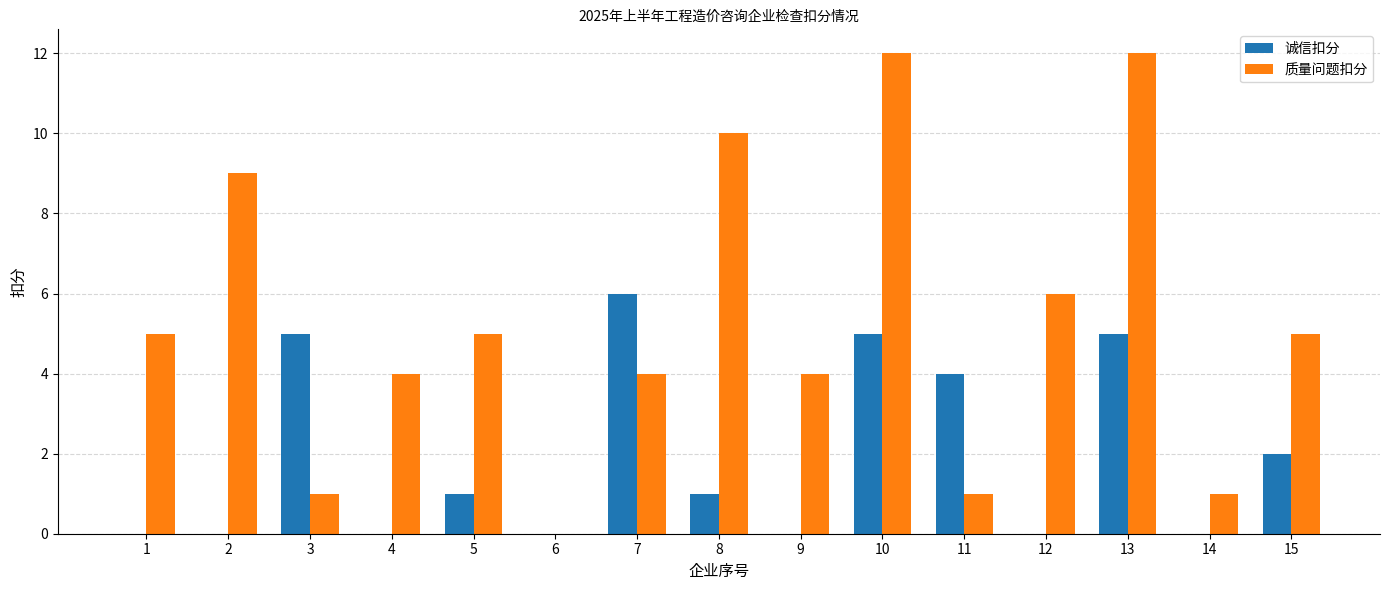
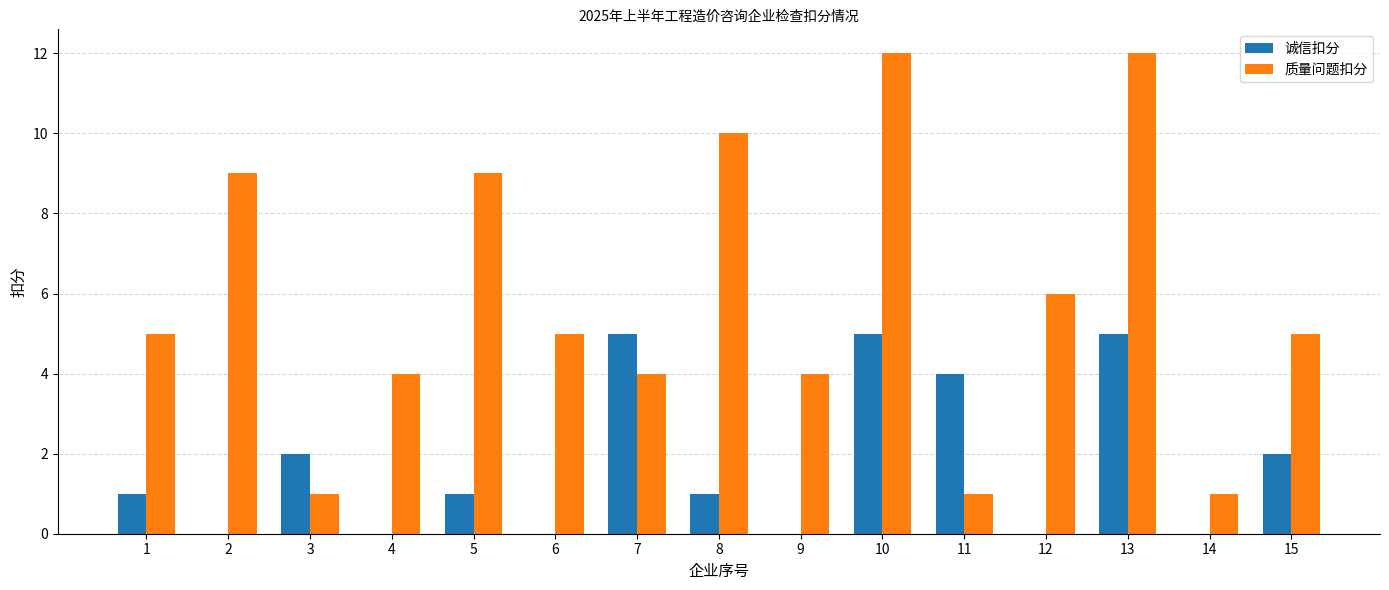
  {
    "诚信扣分": {
-     "1": 0,
+     "1": 1,
      "2": 0,
-     "3": 5,
+     "3": 2,
      "4": 0,
      "5": 1,
      "6": 0,
-     "7": 6,
+     "7": 5,
      "8": 1,
      "9": 0,
      "10": 5,
      "11": 4,
      "12": 0,
      "13": 5,
      "14": 0,
      "15": 2
    },
    "质量问题扣分": {
      "1": 5,
      "2": 9,
      "3": 1,
      "4": 4,
-     "5": 5,
-     "6": 0,
+     "5": 9,
+     "6": 5,
      "7": 4,
      "8": 10,
      "9": 4,
      "10": 12,
      "11": 1,
      "12": 6,
      "13": 12,
      "14": 1,
      "15": 5
    }
  }
